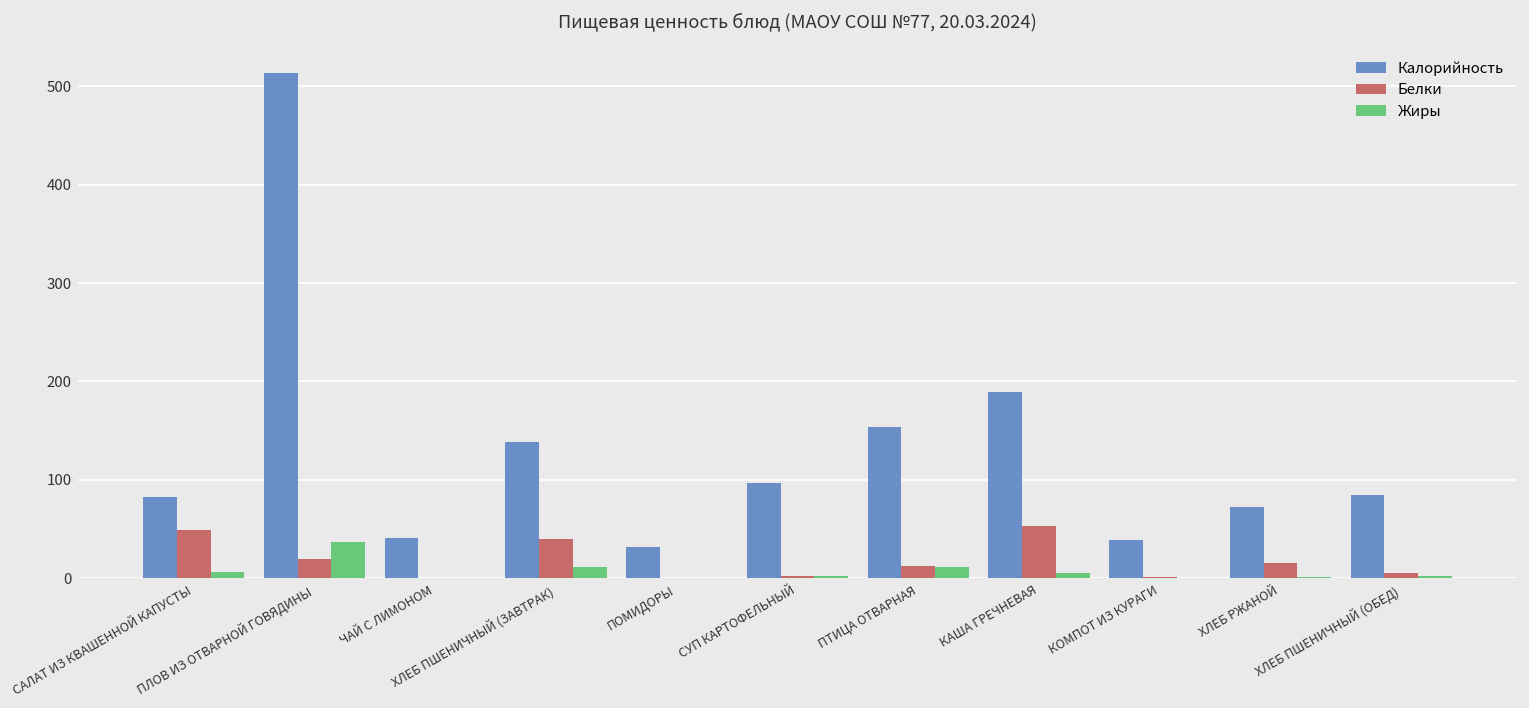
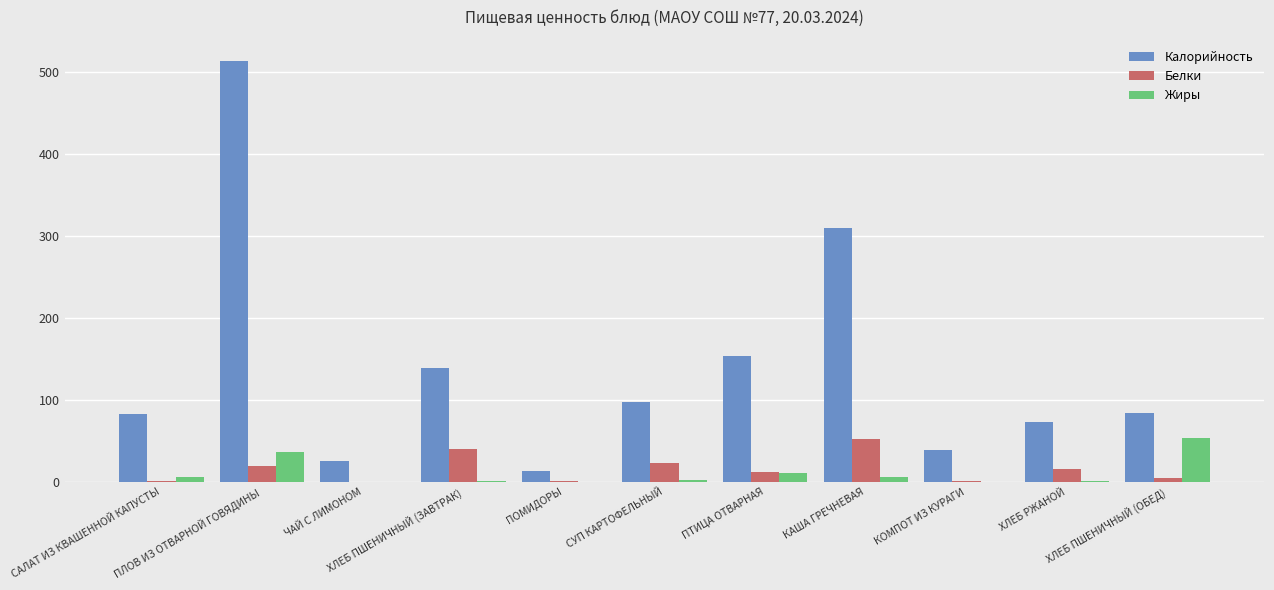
  {
    "Калорийность": {
      "САЛАТ ИЗ КВАШЕННОЙ КАПУСТЫ": 80,
      "ПЛОВ ИЗ ОТВАРНОЙ ГОВЯДИНЫ": 510,
-     "ЧАЙ С ЛИМОНОМ": 40,
+     "ЧАЙ С ЛИМОНОМ": 30,
      "ХЛЕБ ПШЕНИЧНЫЙ (ЗАВТРАК)": 140,
-     "ПОМИДОРЫ": 30,
+     "ПОМИДОРЫ": 10,
      "СУП КАРТОФЕЛЬНЫЙ": 100,
      "ПТИЦА ОТВАРНАЯ": 150,
-     "КАША ГРЕЧНЕВАЯ": 190,
+     "КАША ГРЕЧНЕВАЯ": 310,
      "КОМПОТ ИЗ КУРАГИ": 40,
      "ХЛЕБ РЖАНОЙ": 70,
      "ХЛЕБ ПШЕНИЧНЫЙ (ОБЕД)": 80
    },
    "Белки": {
-     "САЛАТ ИЗ КВАШЕННОЙ КАПУСТЫ": 50,
+     "САЛАТ ИЗ КВАШЕННОЙ КАПУСТЫ": 0,
      "ПЛОВ ИЗ ОТВАРНОЙ ГОВЯДИНЫ": 20,
      "ХЛЕБ ПШЕНИЧНЫЙ (ЗАВТРАК)": 40,
-     "СУП КАРТОФЕЛЬНЫЙ": 0,
+     "СУП КАРТОФЕЛЬНЫЙ": 20,
      "ПТИЦА ОТВАРНАЯ": 10,
      "КАША ГРЕЧНЕВАЯ": 50,
      "ХЛЕБ РЖАНОЙ": 20,
      "ХЛЕБ ПШЕНИЧНЫЙ (ОБЕД)": 10
    },
    "Жиры": {
      "САЛАТ ИЗ КВАШЕННОЙ КАПУСТЫ": 10,
      "ПЛОВ ИЗ ОТВАРНОЙ ГОВЯДИНЫ": 40,
-     "ХЛЕБ ПШЕНИЧНЫЙ (ЗАВТРАК)": 10,
+     "ХЛЕБ ПШЕНИЧНЫЙ (ЗАВТРАК)": 0,
      "ПТИЦА ОТВАРНАЯ": 10,
      "КАША ГРЕЧНЕВАЯ": 10,
-     "ХЛЕБ ПШЕНИЧНЫЙ (ОБЕД)": 0
+     "ХЛЕБ ПШЕНИЧНЫЙ (ОБЕД)": 50
    }
  }
